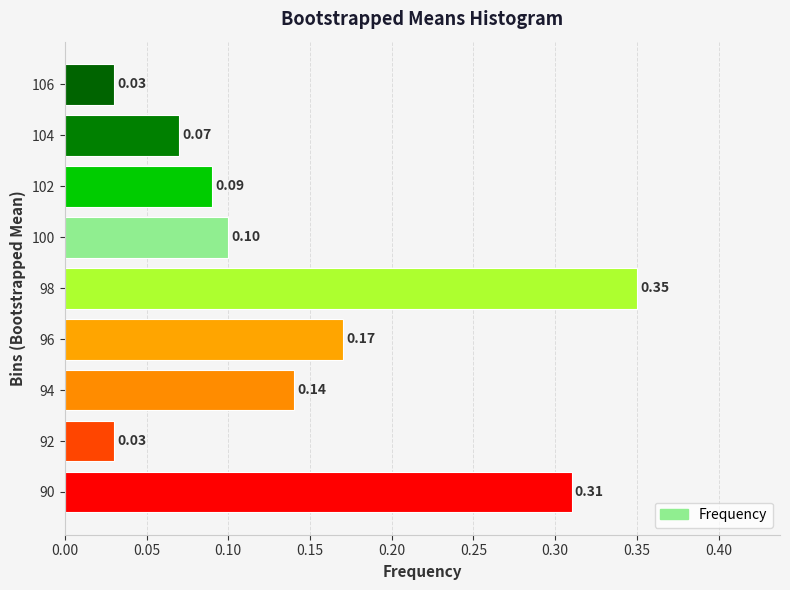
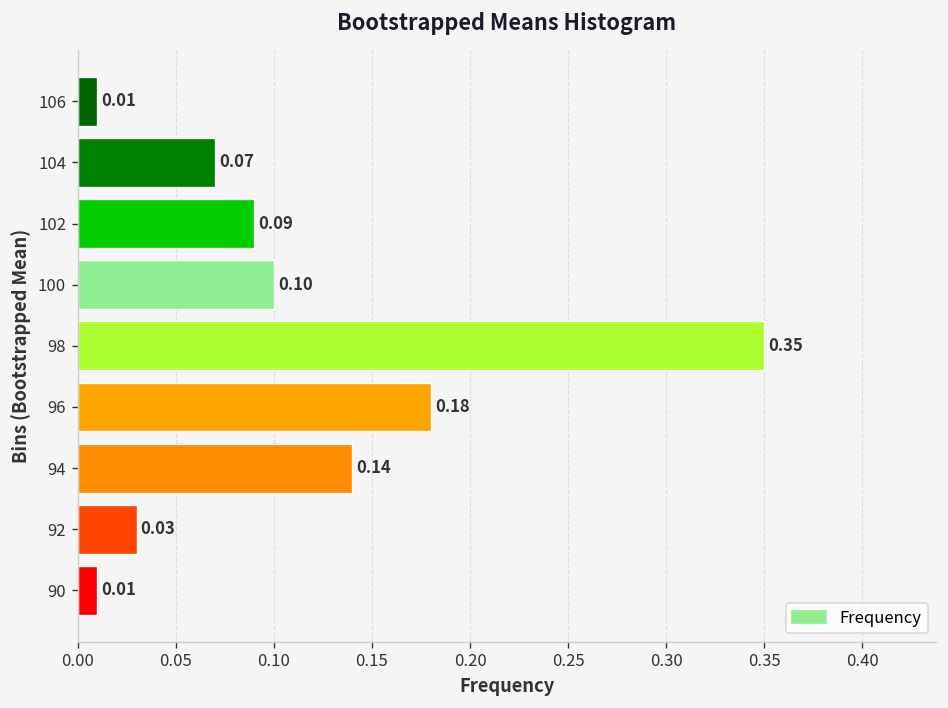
  {
-   "106": 0.03,
+   "106": 0.01,
    "104": 0.07,
    "102": 0.09,
    "100": 0.10,
    "98": 0.35,
-   "96": 0.17,
+   "96": 0.18,
    "94": 0.14,
    "92": 0.03,
-   "90": 0.31
+   "90": 0.01
  }
